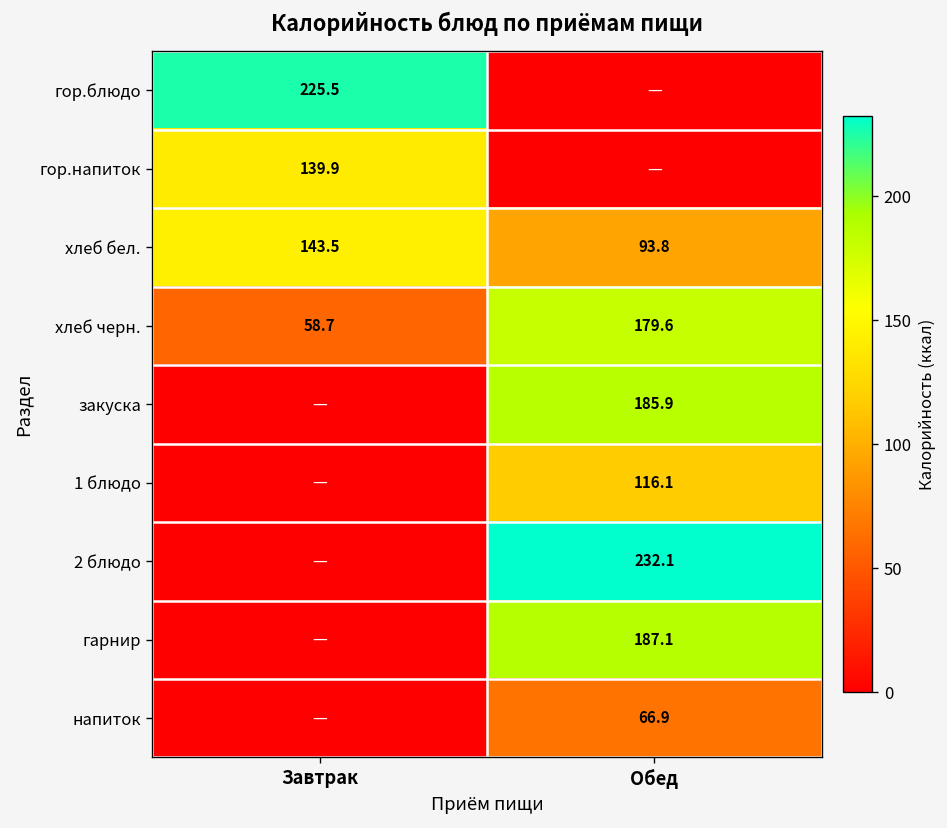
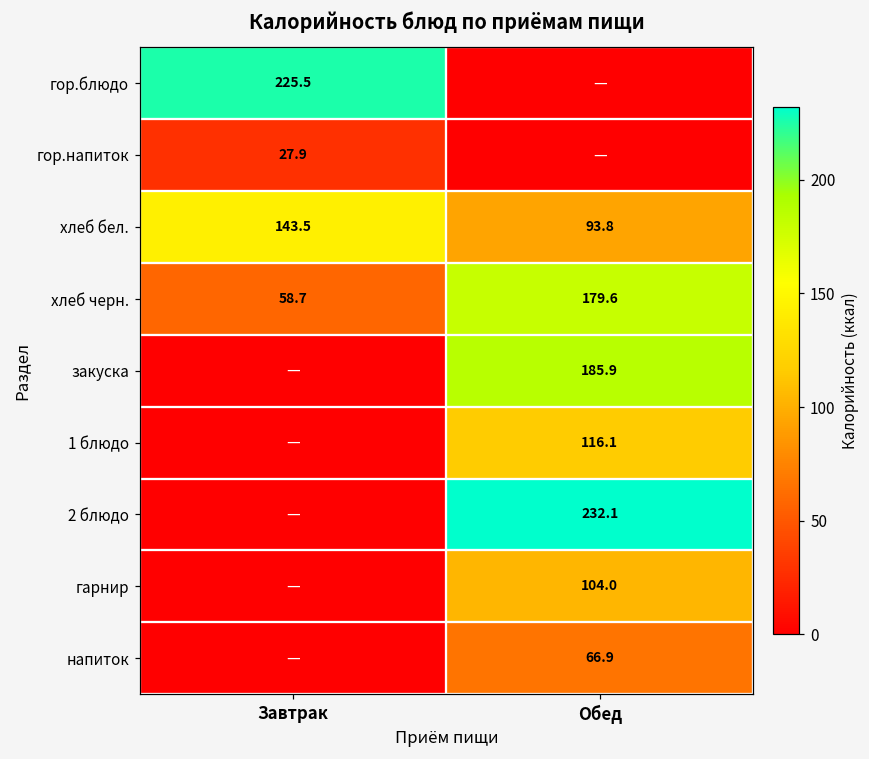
  {
    "гор.блюдо": {
      "Завтрак": 225.5
    },
    "гор.напиток": {
-     "Завтрак": 139.9
+     "Завтрак": 27.9
    },
    "хлеб бел.": {
      "Завтрак": 143.5,
      "Обед": 93.8
    },
    "хлеб черн.": {
      "Завтрак": 58.7,
      "Обед": 179.6
    },
    "закуска": {
      "Обед": 185.9
    },
    "1 блюдо": {
      "Обед": 116.1
    },
    "2 блюдо": {
      "Обед": 232.1
    },
    "гарнир": {
-     "Обед": 187.1
+     "Обед": 104.0
    },
    "напиток": {
      "Обед": 66.9
    }
  }
